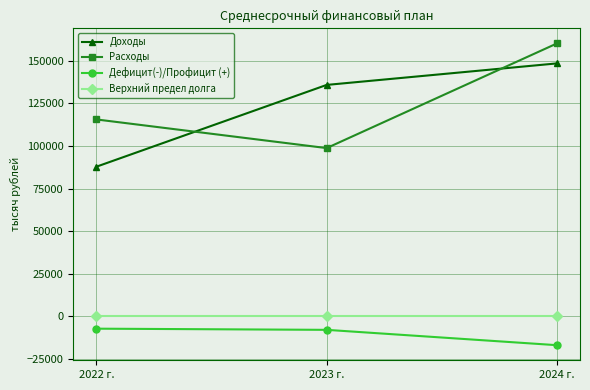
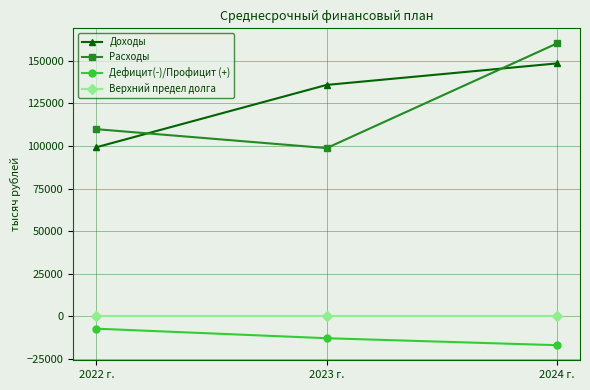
  {
    "Доходы": {
-     "2022 г.": 88000,
+     "2022 г.": 99000,
      "2023 г.": 136000,
      "2024 г.": 148000
    },
    "Расходы": {
-     "2022 г.": 116000,
+     "2022 г.": 110000,
      "2023 г.": 99000,
      "2024 г.": 160000
    },
    "Дефицит(-)/Профицит (+)": {
      "2022 г.": -7000,
-     "2023 г.": -8000,
+     "2023 г.": -13000,
      "2024 г.": -17000
    },
    "Верхний предел долга": {
      "2022 г.": 0,
      "2023 г.": 0,
      "2024 г.": 0
    }
  }
